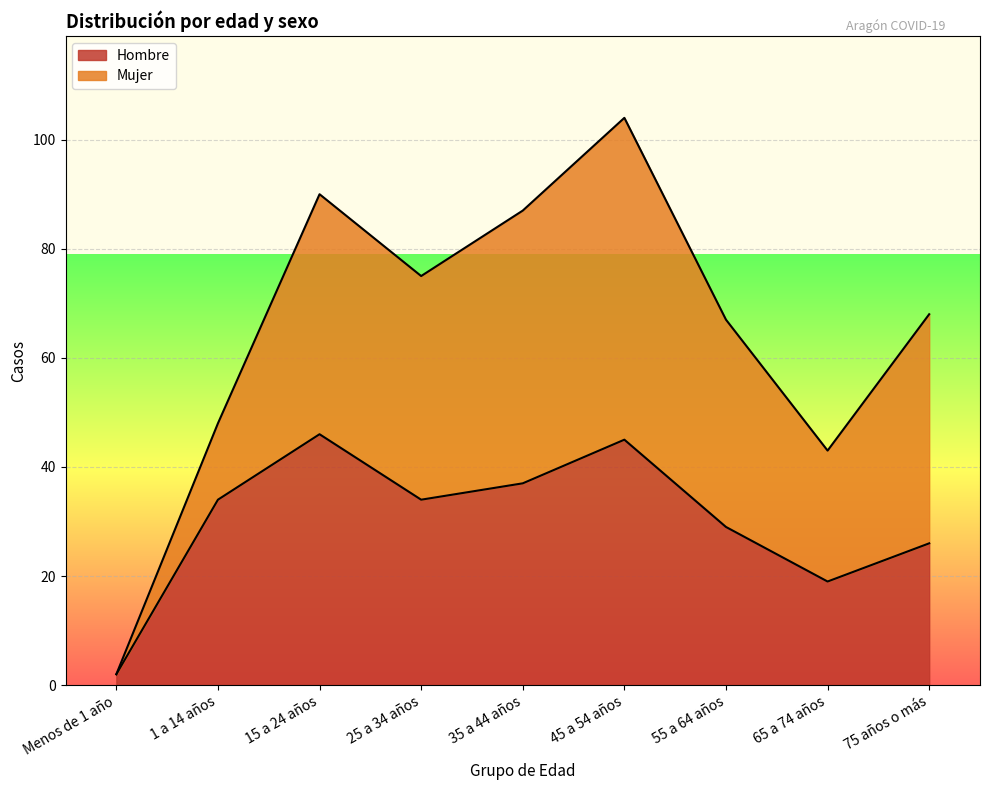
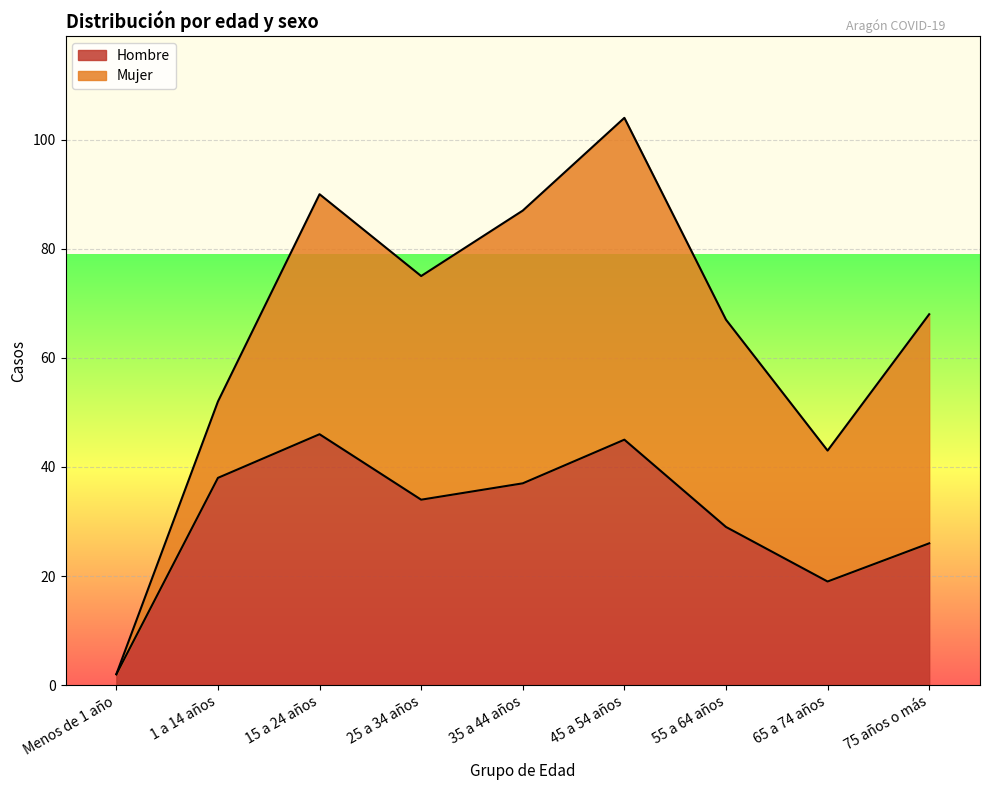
  {
    "Hombre": {
-     "1 a 14 años": 34,
+     "1 a 14 años": 38,
      "15 a 24 años": 46,
      "25 a 34 años": 34,
      "35 a 44 años": 37,
      "45 a 54 años": 45,
      "55 a 64 años": 29,
      "65 a 74 años": 19,
      "75 años o más": 26
    },
    "Mujer": {
      "1 a 14 años": 14,
      "15 a 24 años": 44,
      "25 a 34 años": 41,
      "35 a 44 años": 50,
      "45 a 54 años": 59,
      "55 a 64 años": 38,
      "65 a 74 años": 24,
      "75 años o más": 42
    }
  }
